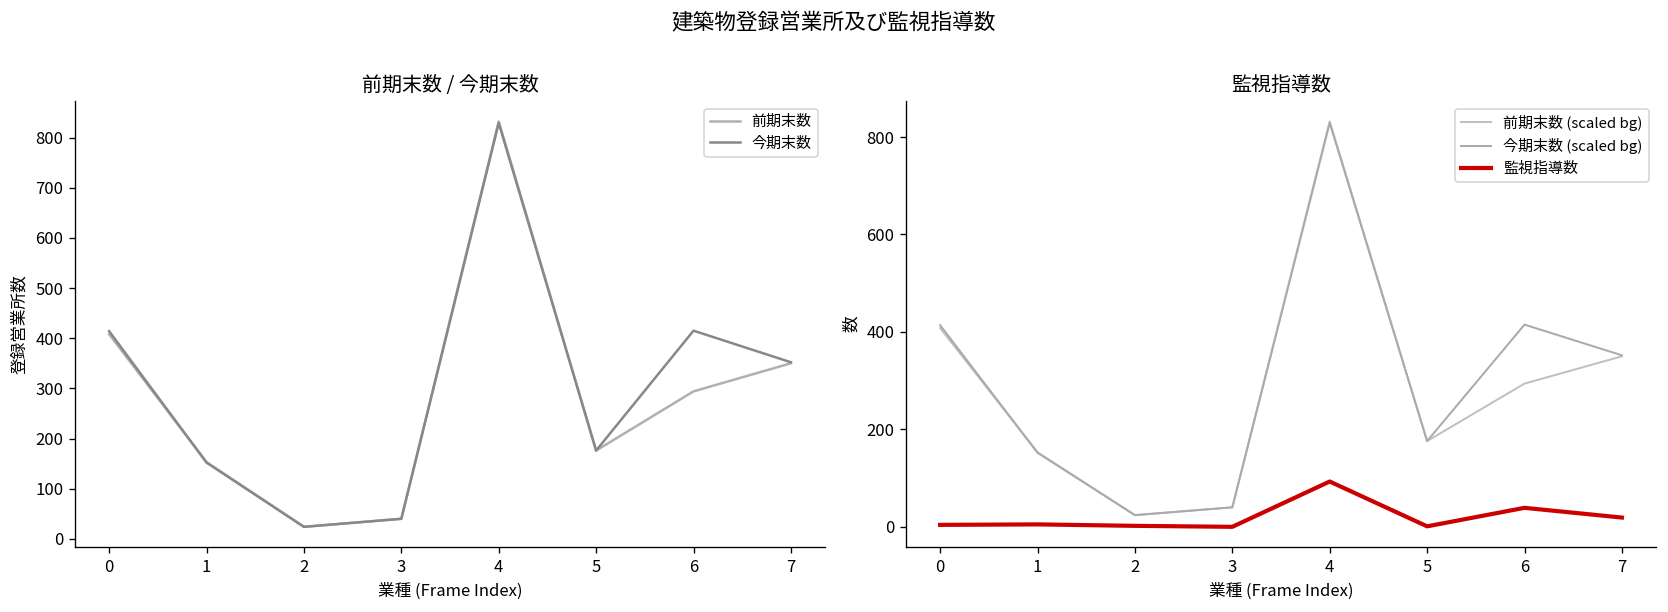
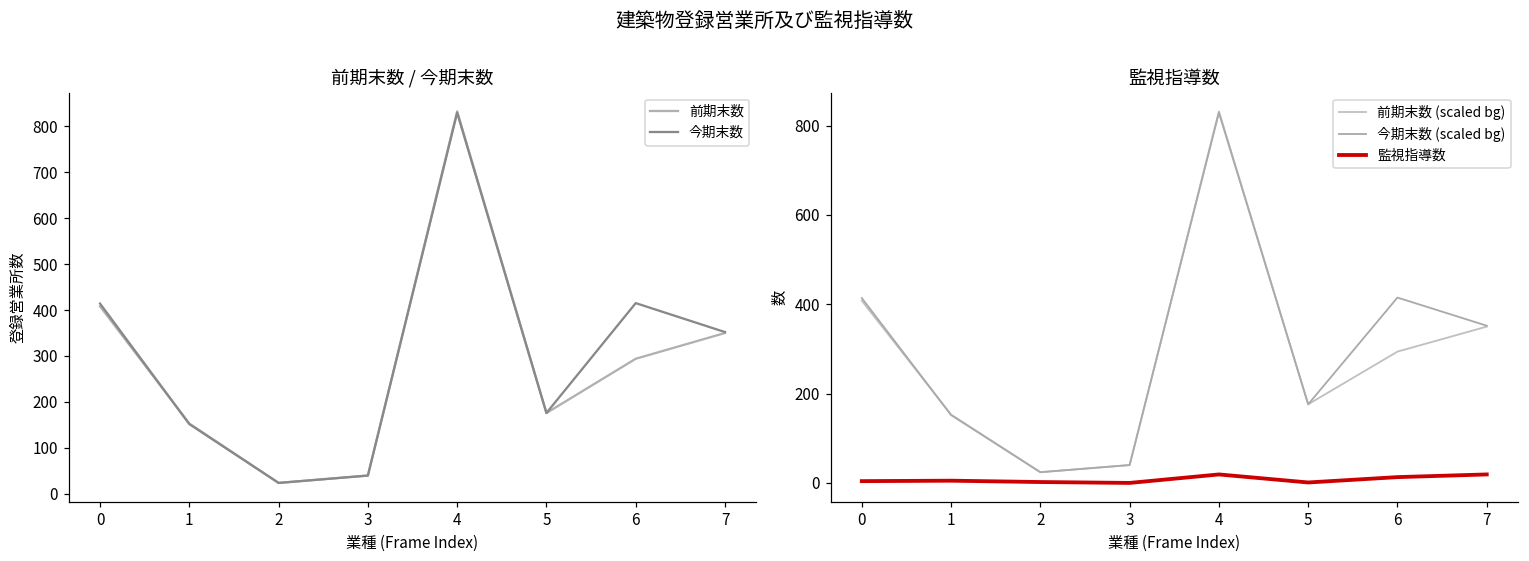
  {
    "前期末数 / 今期末数": {
      "前期末数": {
        "6": 290
      },
      "今期末数": {
        "6": 420
      }
    },
    "監視指導数": {
      "監視指導数": {
        "0": 0,
        "1": 10,
        "2": 0,
        "3": 0,
-       "4": 90,
+       "4": 20,
        "5": 0,
-       "6": 40,
+       "6": 10,
        "7": 20
      }
    }
  }
